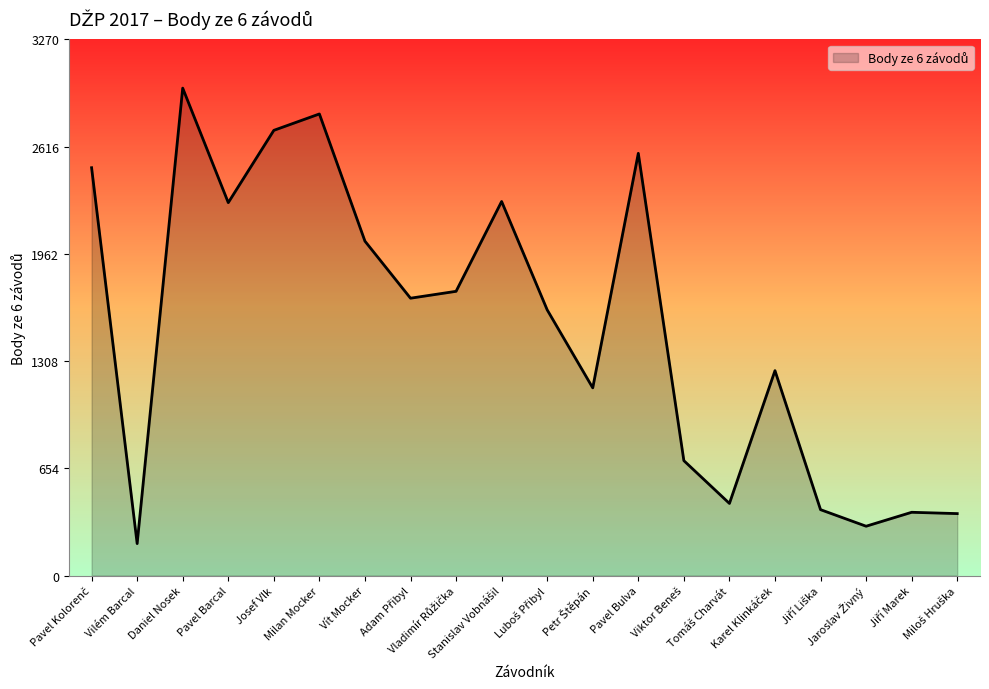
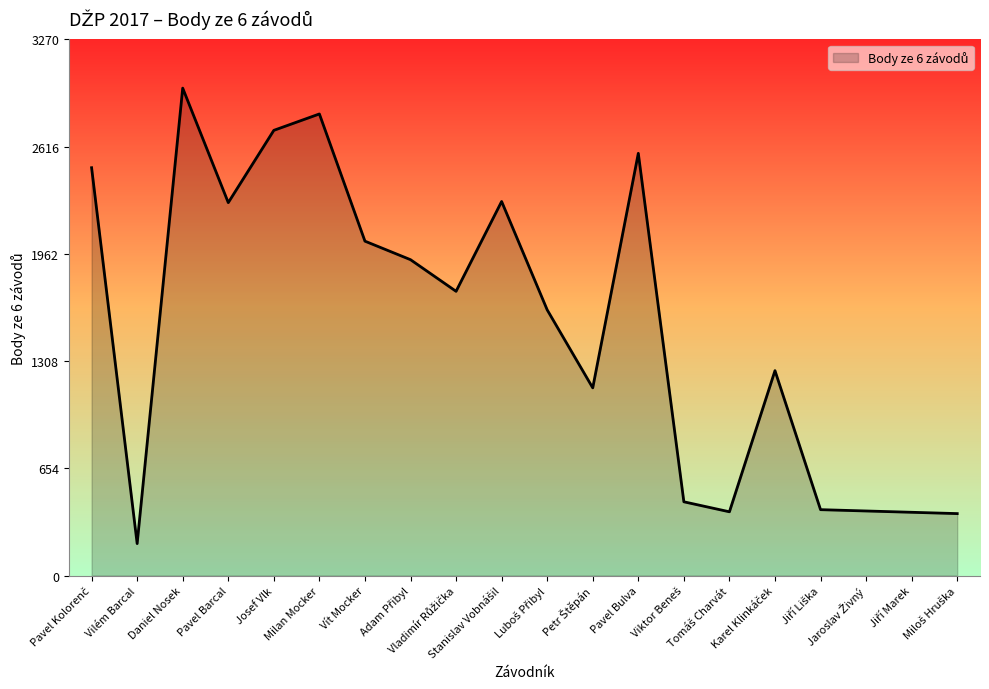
  {
    "Pavel Kolorenč": 2490,
    "Vilém Barcal": 200,
    "Daniel Nosek": 2970,
    "Pavel Barcal": 2280,
    "Josef Vlk": 2720,
    "Milan Mocker": 2820,
    "Vít Mocker": 2040,
-   "Adam Přibyl": 1690,
+   "Adam Přibyl": 1930,
    "Vladimír Růžička": 1730,
    "Stanislav Vobnášil": 2280,
    "Luboš Přibyl": 1620,
    "Petr Štěpán": 1150,
    "Pavel Bulva": 2580,
-   "Viktor Beneš": 700,
-   "Tomáš Charvát": 440,
+   "Viktor Beneš": 450,
+   "Tomáš Charvát": 390,
    "Karel Klinkáček": 1250,
    "Jiří Liška": 400,
-   "Jaroslav Živný": 300,
+   "Jaroslav Živný": 390,
    "Jiří Marek": 390,
    "Miloš Hruška": 380
  }
